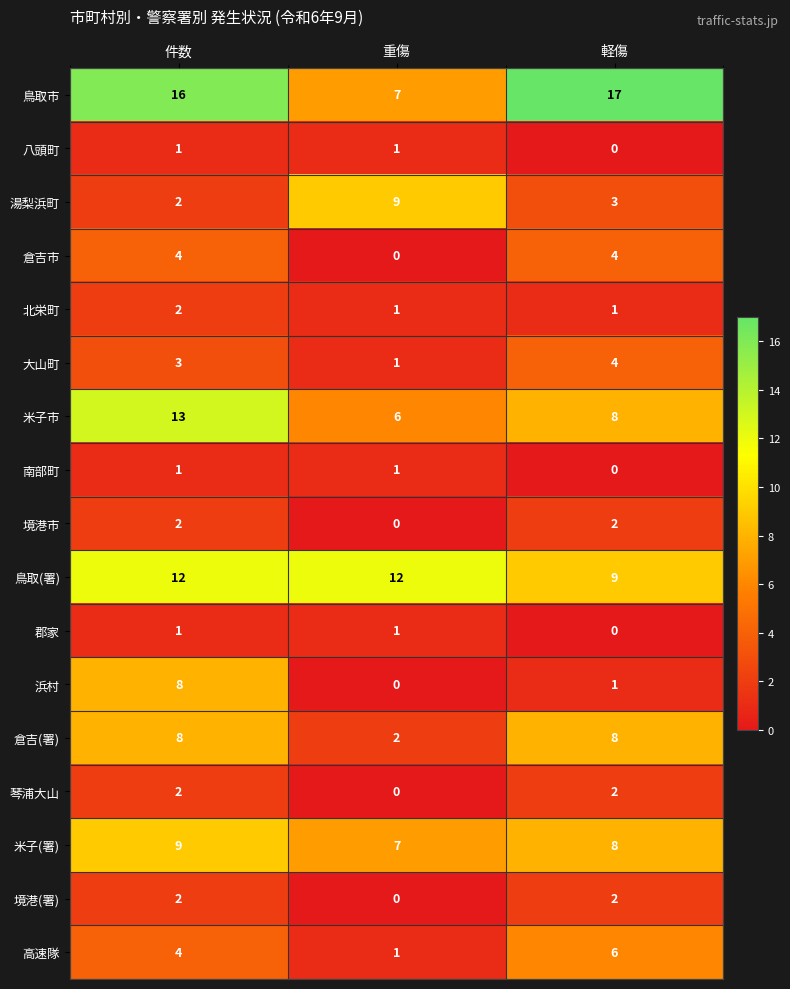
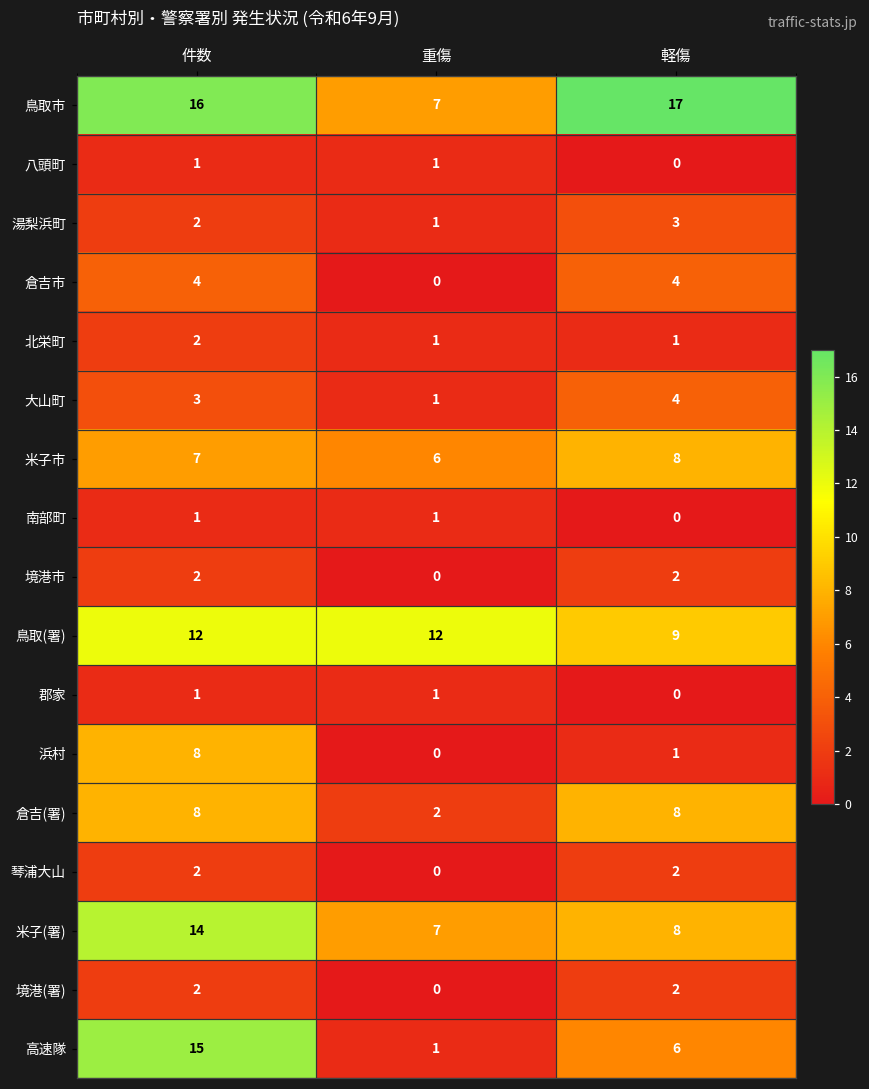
  {
    "鳥取市": {
      "件数": 16,
      "重傷": 7,
      "軽傷": 17
    },
    "八頭町": {
      "件数": 1,
      "重傷": 1,
      "軽傷": 0
    },
    "湯梨浜町": {
      "件数": 2,
-     "重傷": 9,
+     "重傷": 1,
      "軽傷": 3
    },
    "倉吉市": {
      "件数": 4,
      "重傷": 0,
      "軽傷": 4
    },
    "北栄町": {
      "件数": 2,
      "重傷": 1,
      "軽傷": 1
    },
    "大山町": {
      "件数": 3,
      "重傷": 1,
      "軽傷": 4
    },
    "米子市": {
-     "件数": 13,
+     "件数": 7,
      "重傷": 6,
      "軽傷": 8
    },
    "南部町": {
      "件数": 1,
      "重傷": 1,
      "軽傷": 0
    },
    "境港市": {
      "件数": 2,
      "重傷": 0,
      "軽傷": 2
    },
    "鳥取(署)": {
      "件数": 12,
      "重傷": 12,
      "軽傷": 9
    },
    "郡家": {
      "件数": 1,
      "重傷": 1,
      "軽傷": 0
    },
    "浜村": {
      "件数": 8,
      "重傷": 0,
      "軽傷": 1
    },
    "倉吉(署)": {
      "件数": 8,
      "重傷": 2,
      "軽傷": 8
    },
    "琴浦大山": {
      "件数": 2,
      "重傷": 0,
      "軽傷": 2
    },
    "米子(署)": {
-     "件数": 9,
+     "件数": 14,
      "重傷": 7,
      "軽傷": 8
    },
    "境港(署)": {
      "件数": 2,
      "重傷": 0,
      "軽傷": 2
    },
    "高速隊": {
-     "件数": 4,
+     "件数": 15,
      "重傷": 1,
      "軽傷": 6
    }
  }
